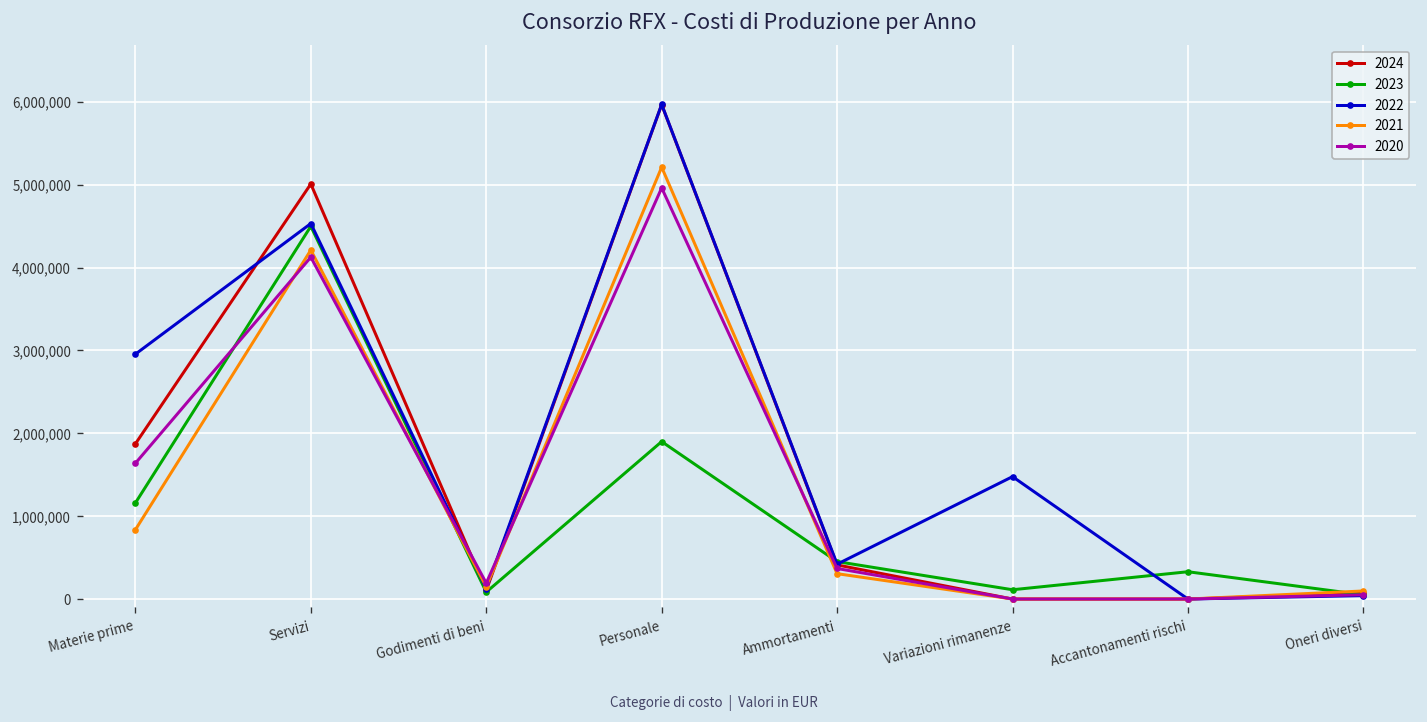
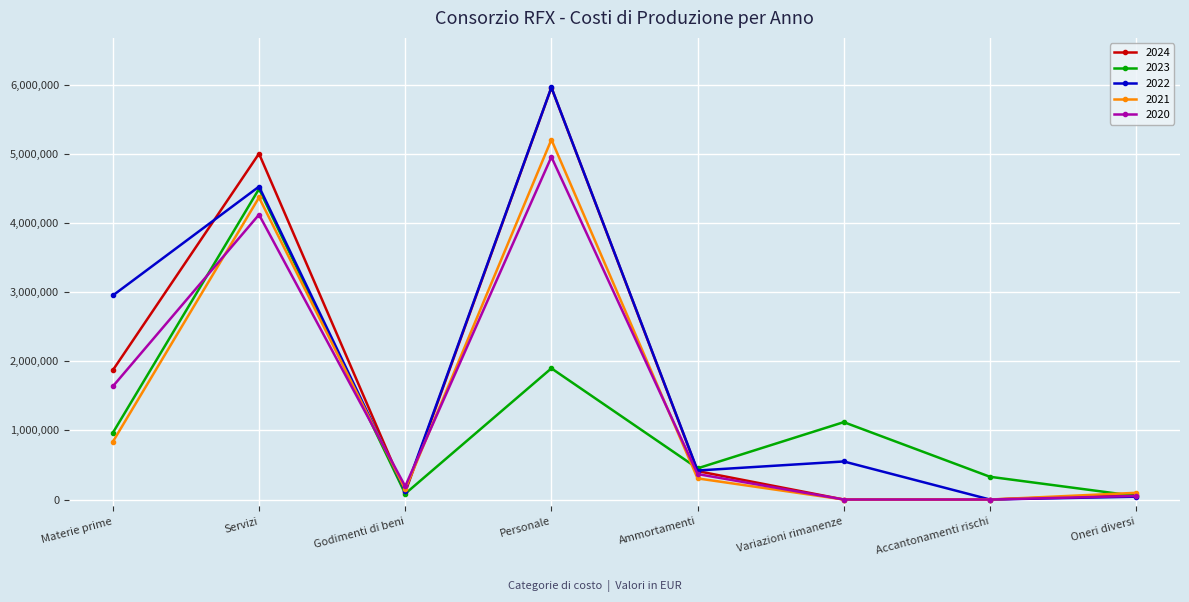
  {
    "2024": {
      "Materie prime": "1,900,000",
      "Servizi": "5,000,000"
    },
    "2023": {
-     "Materie prime": "1,200,000",
+     "Materie prime": "1,000,000",
      "Personale": "1,900,000",
-     "Variazioni rimanenze": "100,000",
+     "Variazioni rimanenze": "1,100,000",
      "Accantonamenti rischi": "300,000"
    },
    "2022": {
      "Materie prime": "3,000,000",
-     "Variazioni rimanenze": "1,500,000"
+     "Variazioni rimanenze": "600,000"
    },
    "2021": {
      "Materie prime": "800,000",
-     "Servizi": "4,200,000",
+     "Servizi": "4,400,000",
      "Personale": "5,200,000",
      "Ammortamenti": "300,000"
    },
    "2020": {
      "Materie prime": "1,600,000",
      "Servizi": "4,100,000",
      "Godimenti di beni": "200,000",
      "Personale": "5,000,000",
      "Ammortamenti": "400,000"
    }
  }
